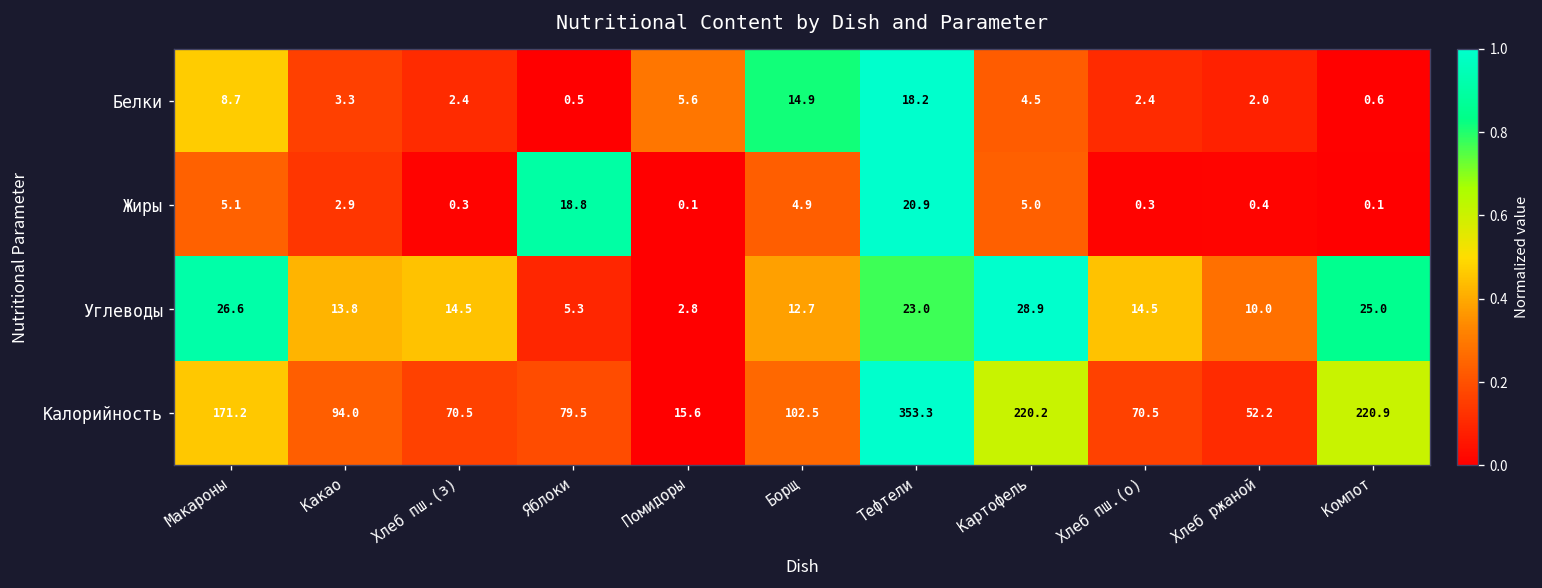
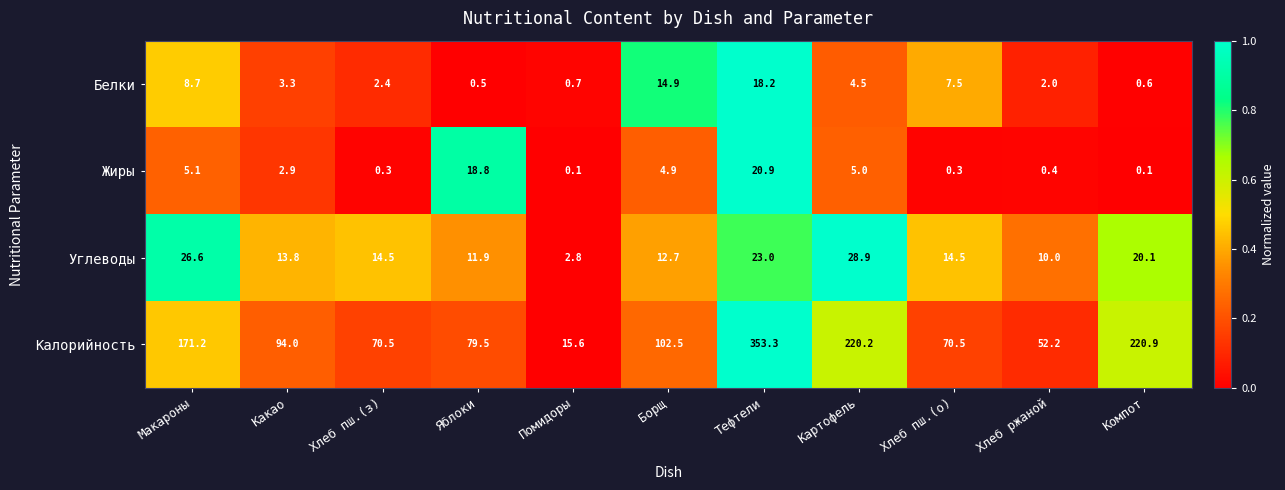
  {
    "Белки": {
      "Макароны": 8.7,
      "Какао": 3.3,
      "Хлеб пш.(з)": 2.4,
      "Яблоки": 0.5,
-     "Помидоры": 5.6,
+     "Помидоры": 0.7,
      "Борщ": 14.9,
      "Тефтели": 18.2,
      "Картофель": 4.5,
-     "Хлеб пш.(о)": 2.4,
+     "Хлеб пш.(о)": 7.5,
      "Хлеб ржаной": 2.0,
      "Компот": 0.6
    },
    "Жиры": {
      "Макароны": 5.1,
      "Какао": 2.9,
      "Хлеб пш.(з)": 0.3,
      "Яблоки": 18.8,
      "Помидоры": 0.1,
      "Борщ": 4.9,
      "Тефтели": 20.9,
      "Картофель": 5.0,
      "Хлеб пш.(о)": 0.3,
      "Хлеб ржаной": 0.4,
      "Компот": 0.1
    },
    "Углеводы": {
      "Макароны": 26.6,
      "Какао": 13.8,
      "Хлеб пш.(з)": 14.5,
-     "Яблоки": 5.3,
+     "Яблоки": 11.9,
      "Помидоры": 2.8,
      "Борщ": 12.7,
      "Тефтели": 23.0,
      "Картофель": 28.9,
      "Хлеб пш.(о)": 14.5,
      "Хлеб ржаной": 10.0,
-     "Компот": 25.0
+     "Компот": 20.1
    },
    "Калорийность": {
      "Макароны": 171.2,
      "Какао": 94.0,
      "Хлеб пш.(з)": 70.5,
      "Яблоки": 79.5,
      "Помидоры": 15.6,
      "Борщ": 102.5,
      "Тефтели": 353.3,
      "Картофель": 220.2,
      "Хлеб пш.(о)": 70.5,
      "Хлеб ржаной": 52.2,
      "Компот": 220.9
    }
  }
